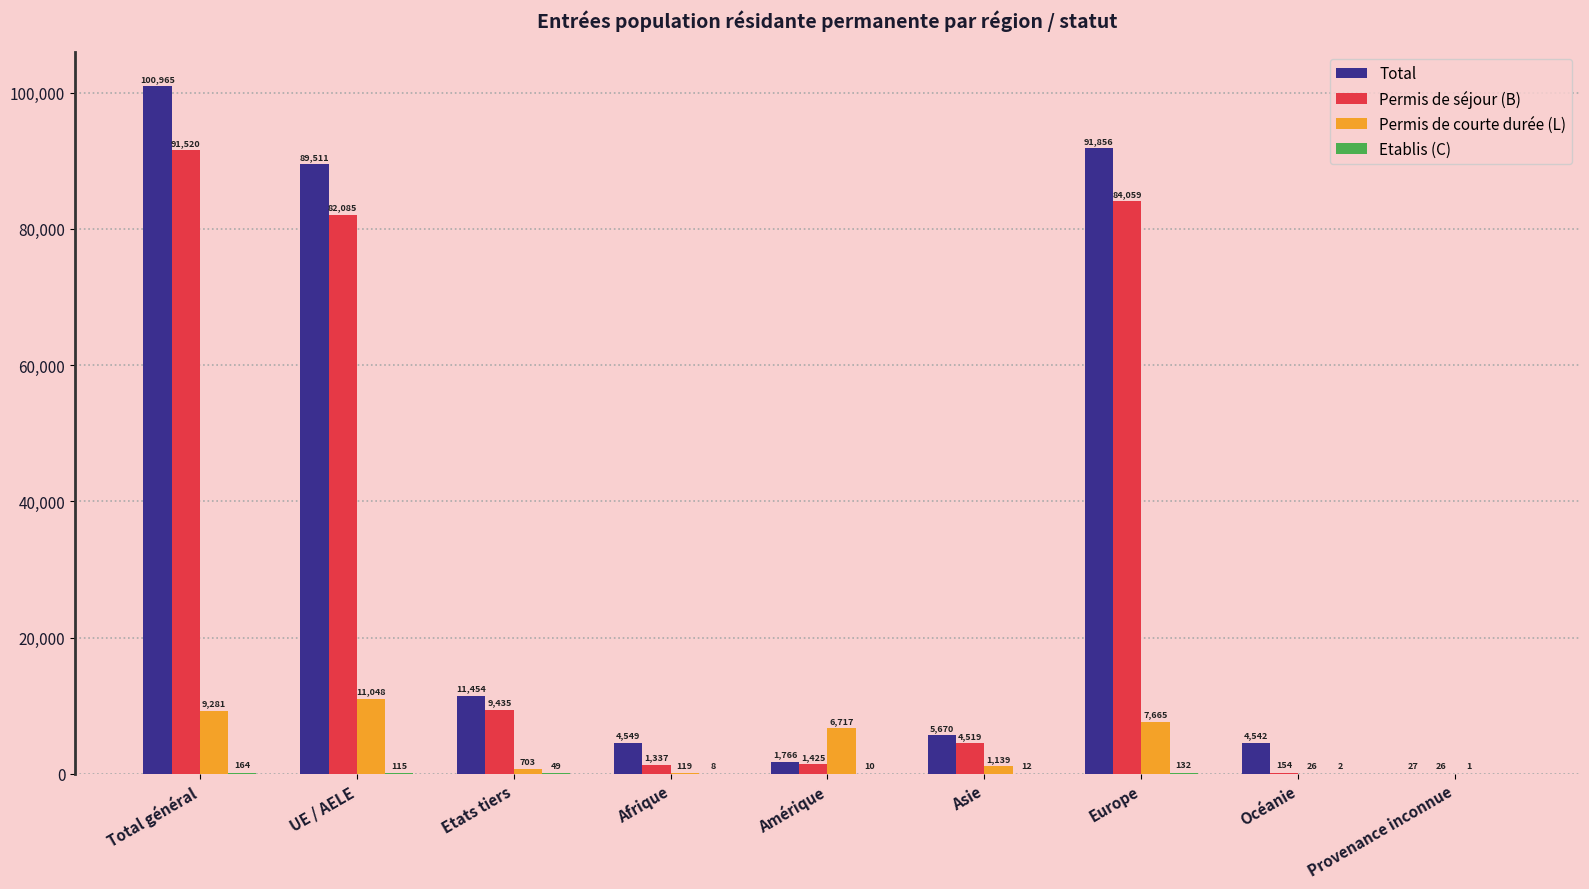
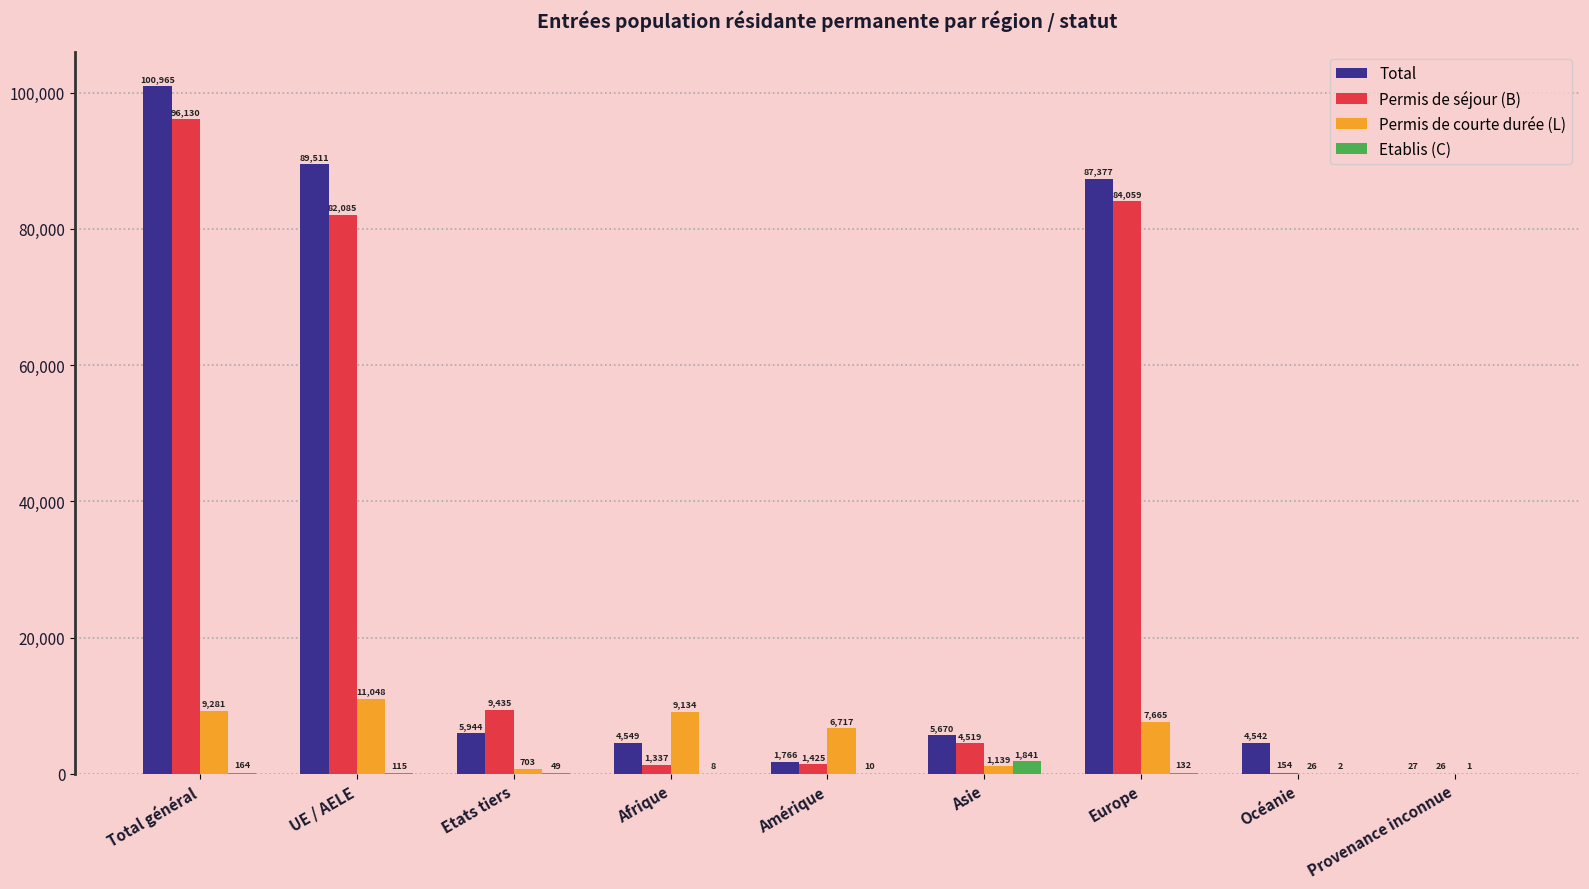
  {
    "Total": {
      "Total général": "100,965",
      "UE / AELE": "89,511",
-     "Etats tiers": "11,454",
+     "Etats tiers": "5,944",
      "Afrique": "4,549",
      "Amérique": "1,766",
      "Asie": "5,670",
-     "Europe": "91,856",
+     "Europe": "87,377",
      "Océanie": "4,542",
      "Provenance inconnue": "27"
    },
    "Permis de séjour (B)": {
-     "Total général": "91,520",
+     "Total général": "96,130",
      "UE / AELE": "82,085",
      "Etats tiers": "9,435",
      "Afrique": "1,337",
      "Amérique": "1,425",
      "Asie": "4,519",
      "Europe": "84,059",
      "Océanie": "154",
      "Provenance inconnue": "26"
    },
    "Permis de courte durée (L)": {
      "Total général": "9,281",
      "UE / AELE": "11,048",
      "Etats tiers": "703",
-     "Afrique": "119",
+     "Afrique": "9,134",
      "Amérique": "6,717",
      "Asie": "1,139",
      "Europe": "7,665",
      "Océanie": "26",
      "Provenance inconnue": "1"
    },
    "Etablis (C)": {
      "Total général": "164",
      "UE / AELE": "115",
      "Etats tiers": "49",
      "Afrique": "8",
      "Amérique": "10",
-     "Asie": "12",
+     "Asie": "1,841",
      "Europe": "132",
      "Océanie": "2"
    }
  }
